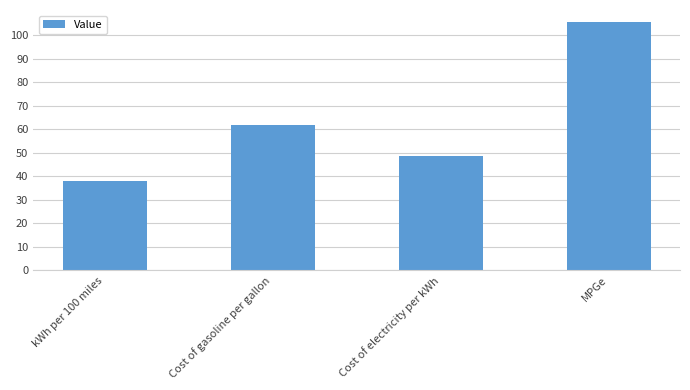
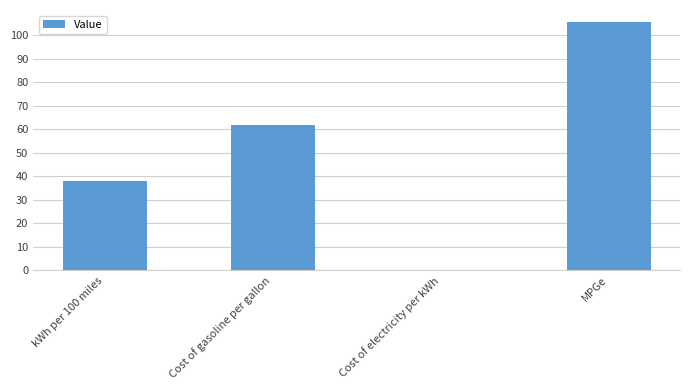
  {
    "kWh per 100 miles": 38,
    "Cost of gasoline per gallon": 62,
-   "Cost of electricity per kWh": 49,
+   "Cost of electricity per kWh": 0,
    "MPGe": 105
  }
